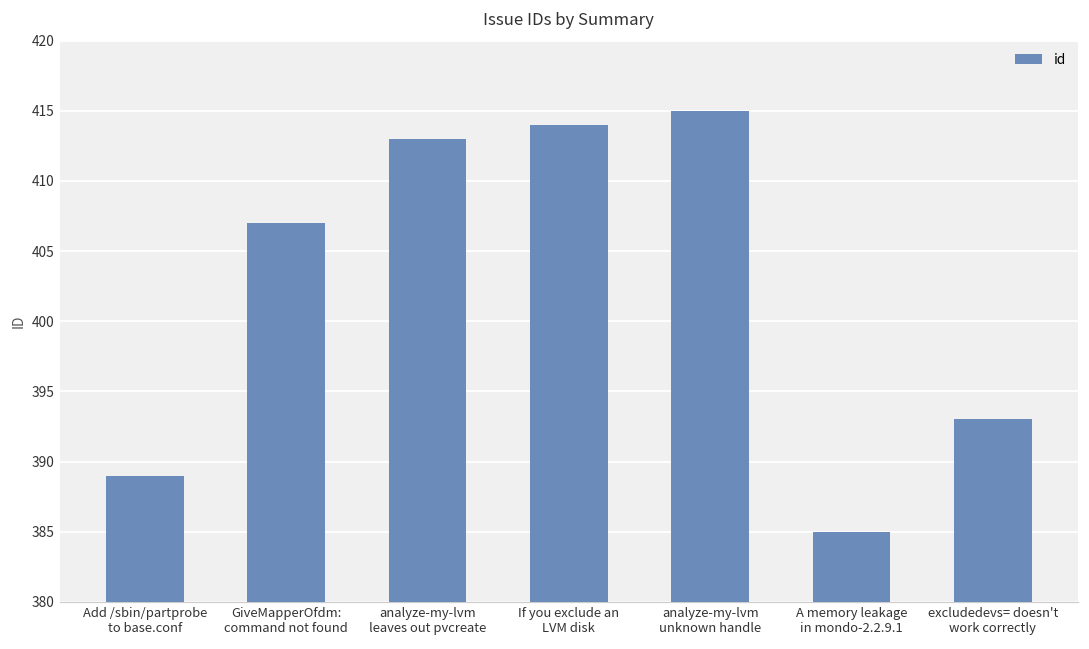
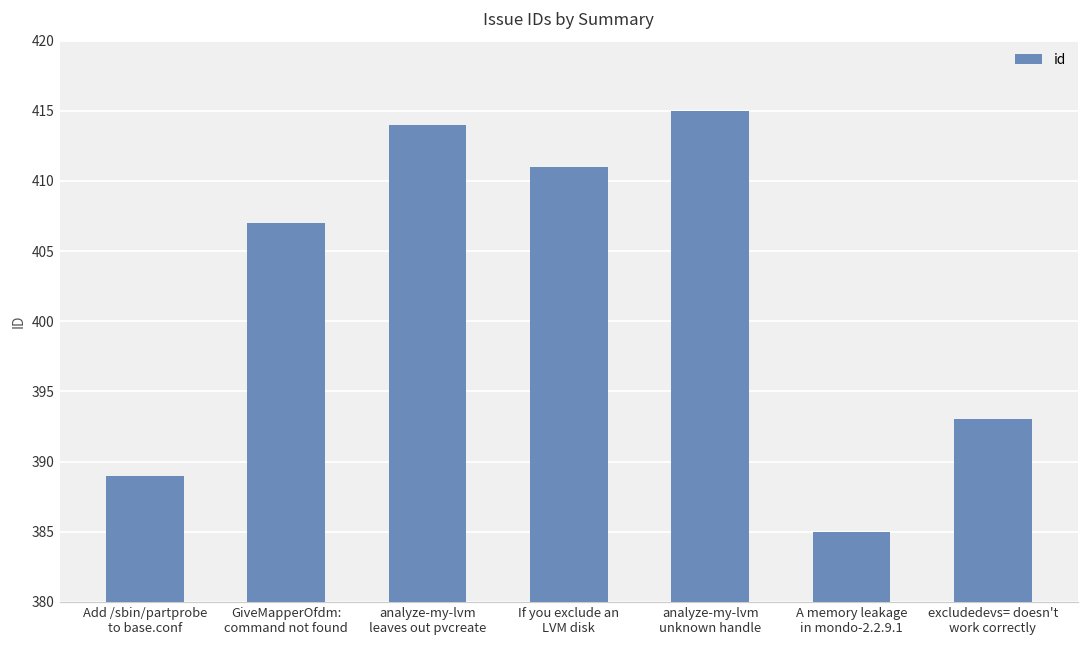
  {
    "Add /sbin/partprobe to base.conf": 389,
    "GiveMapperOfdm: command not found": 407,
-   "analyze-my-lvm leaves out pvcreate": 413,
-   "If you exclude an LVM disk": 414,
+   "analyze-my-lvm leaves out pvcreate": 414,
+   "If you exclude an LVM disk": 411,
    "analyze-my-lvm unknown handle": 415,
    "A memory leakage in mondo-2.2.9.1": 385,
    "excludedevs= doesn't work correctly": 393
  }
